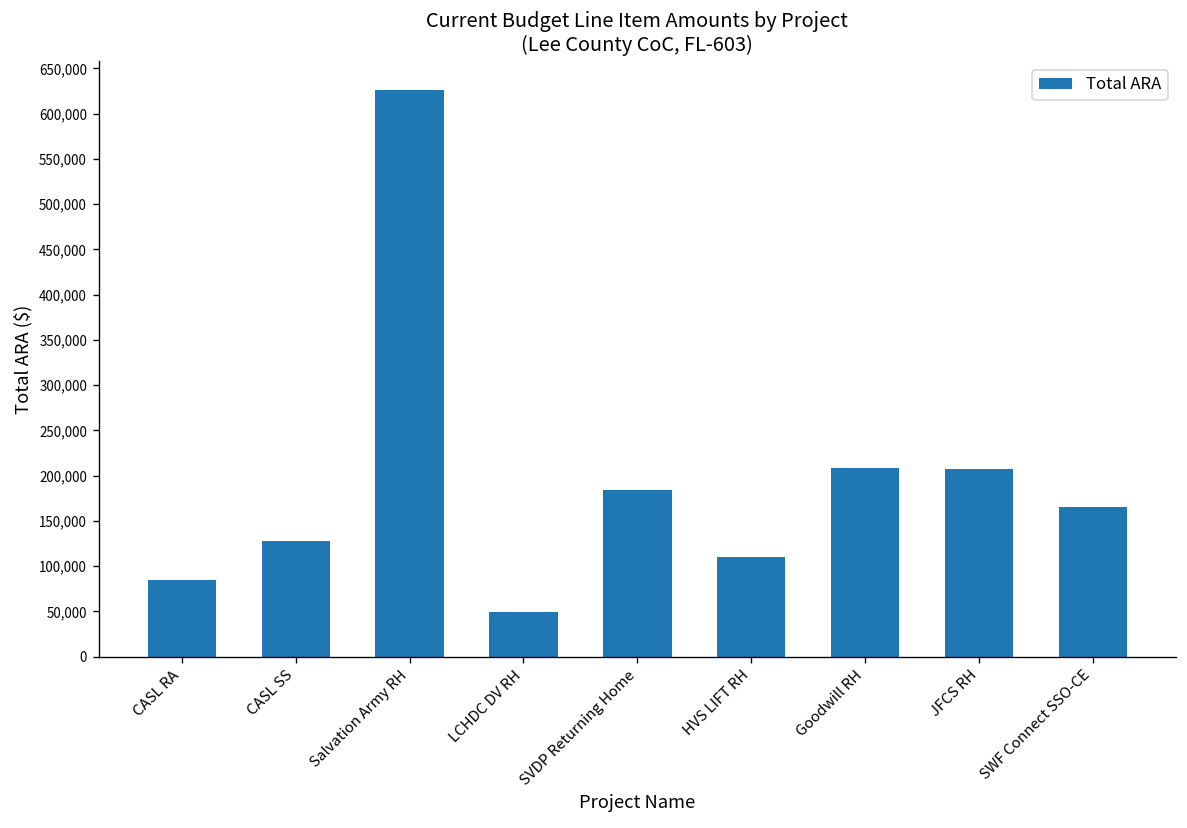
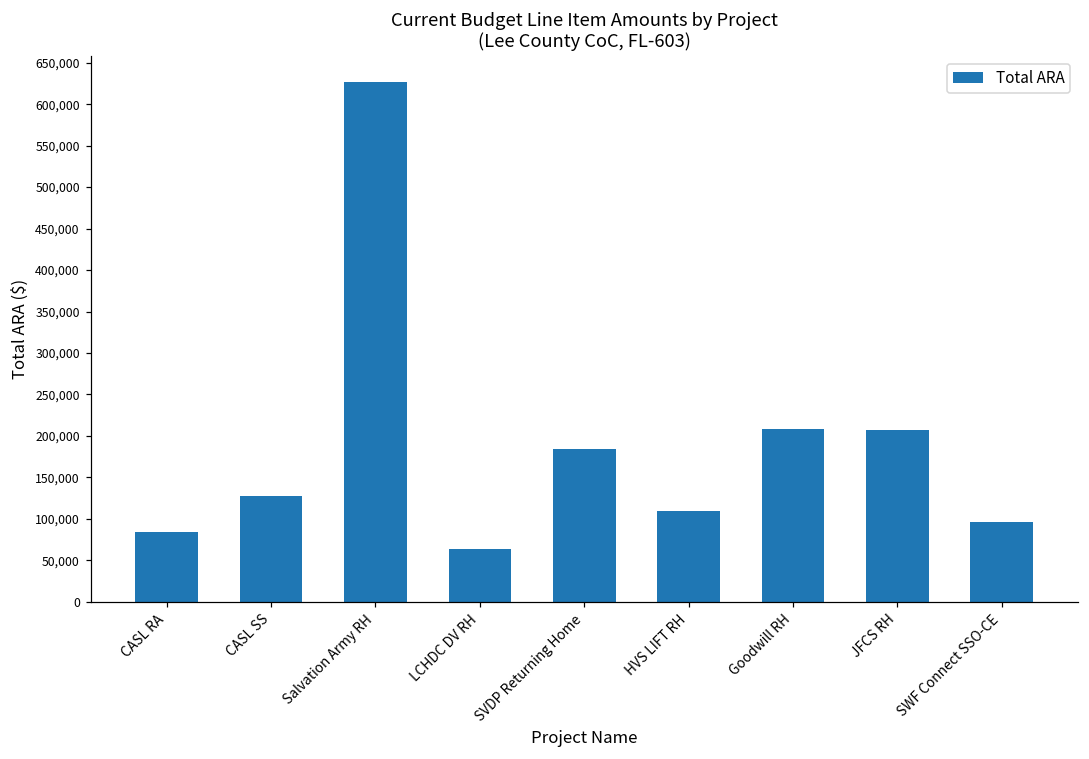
  {
    "CASL RA": "80,000",
    "CASL SS": "130,000",
    "Salvation Army RH": "630,000",
-   "LCHDC DV RH": "50,000",
+   "LCHDC DV RH": "60,000",
    "SVDP Returning Home": "180,000",
    "HVS LIFT RH": "110,000",
    "Goodwill RH": "210,000",
    "JFCS RH": "210,000",
-   "SWF Connect SSO-CE": "170,000"
+   "SWF Connect SSO-CE": "100,000"
  }
